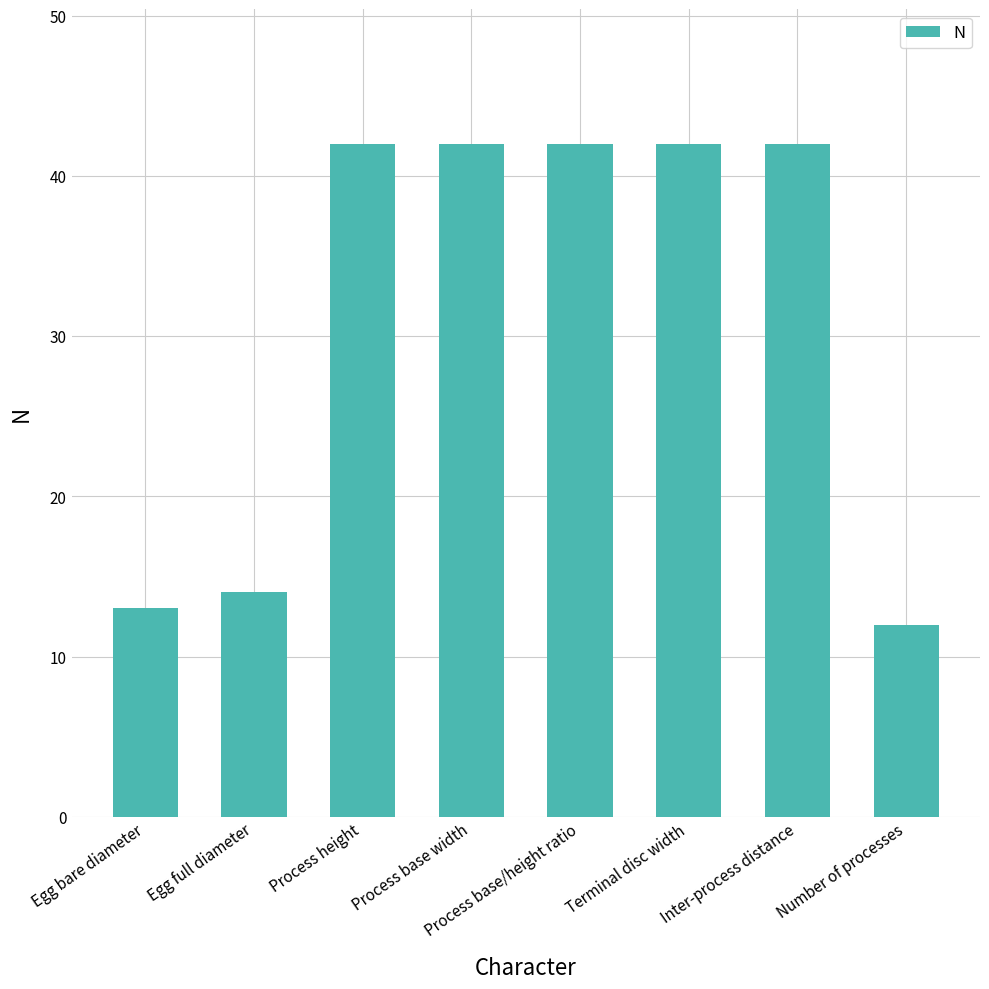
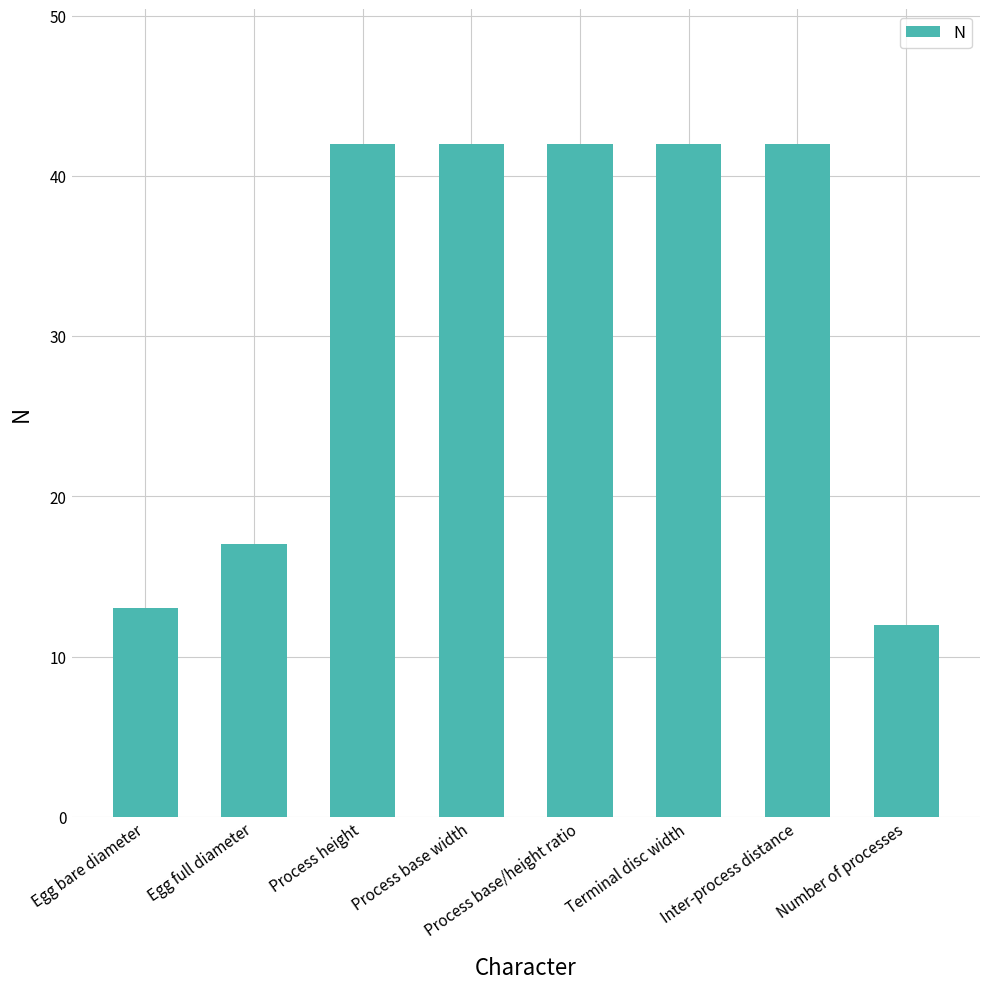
  {
    "Egg bare diameter": 13,
-   "Egg full diameter": 14,
+   "Egg full diameter": 17,
    "Process height": 42,
    "Process base width": 42,
    "Process base/height ratio": 42,
    "Terminal disc width": 42,
    "Inter-process distance": 42,
    "Number of processes": 12
  }
